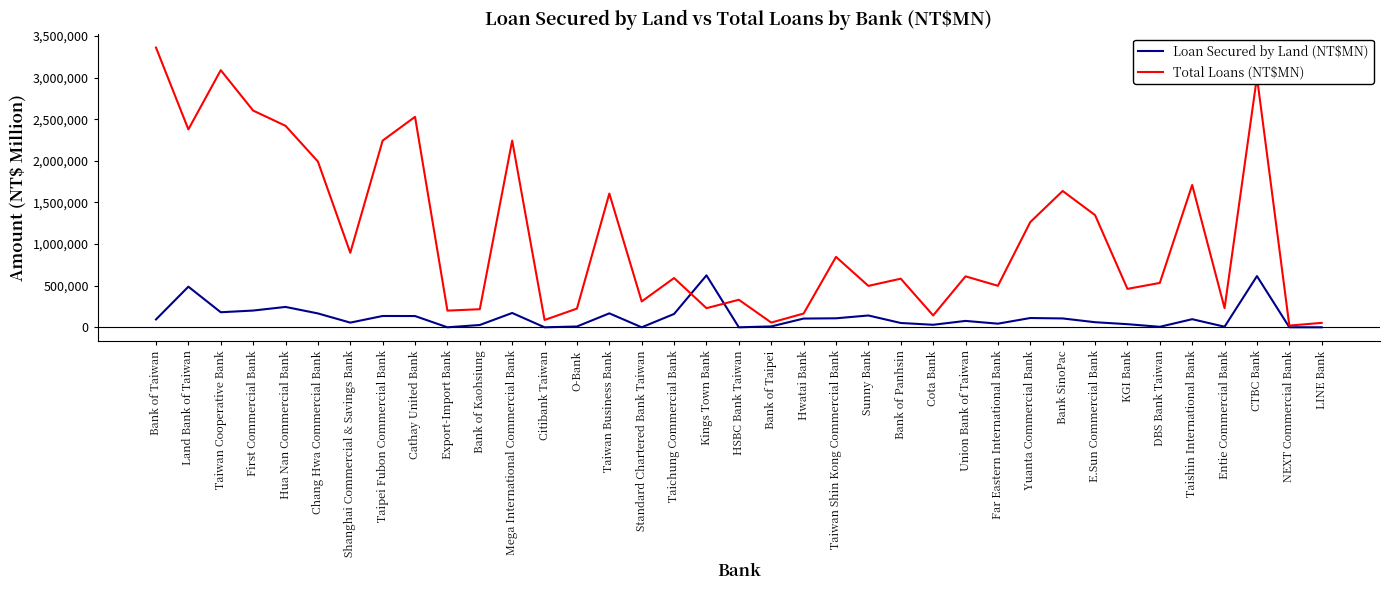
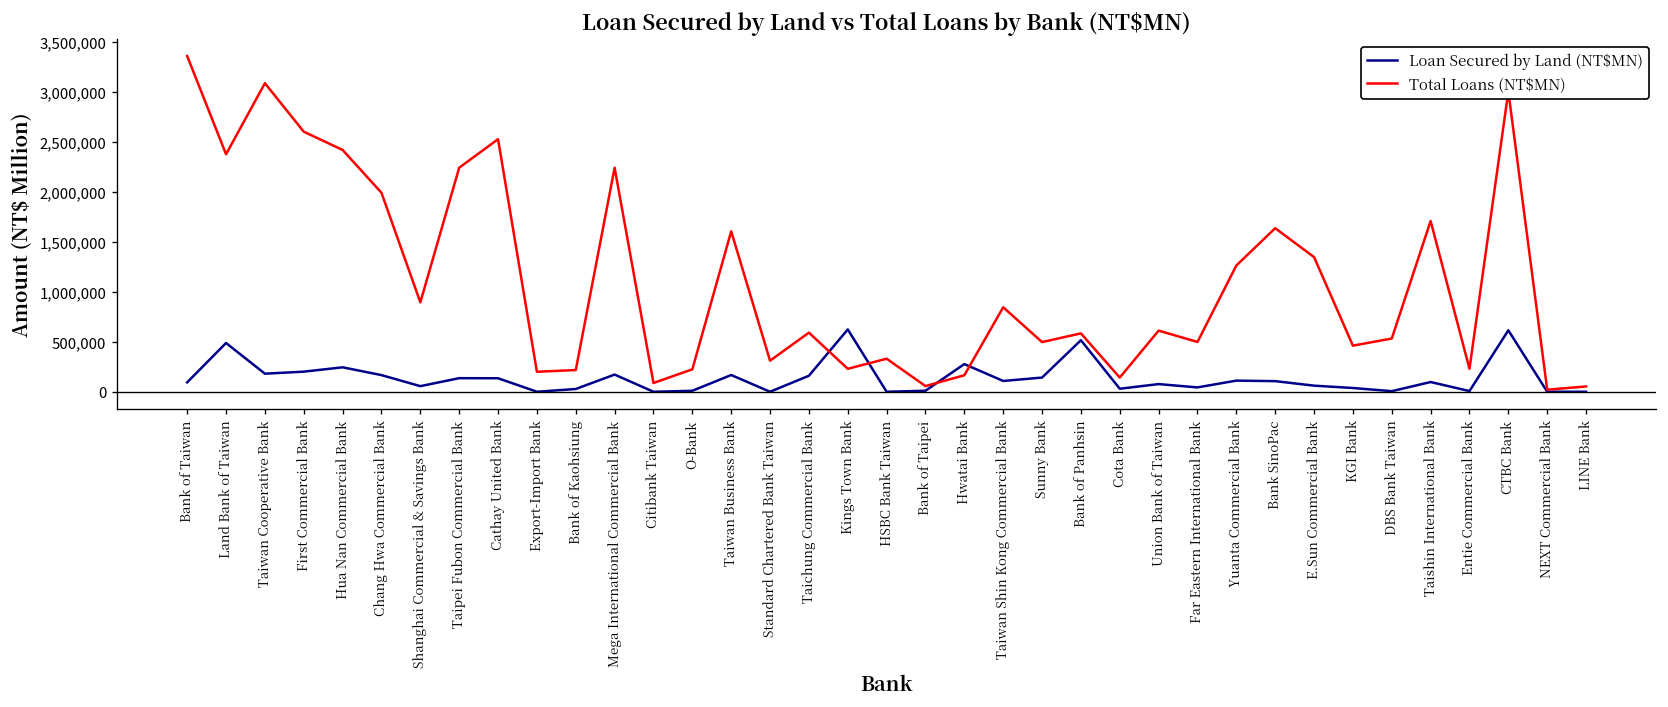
  {
    "Loan Secured by Land (NT$MN)": {
      "Bank of Taiwan": "100,000",
      "Land Bank of Taiwan": "500,000",
      "Taiwan Cooperative Bank": "200,000",
      "First Commercial Bank": "200,000",
      "Hua Nan Commercial Bank": "200,000",
      "Chang Hwa Commercial Bank": "200,000",
      "Shanghai Commercial & Savings Bank": "100,000",
      "Taipei Fubon Commercial Bank": "100,000",
      "Cathay United Bank": "100,000",
      "Export-Import Bank": "0",
      "Bank of Kaohsiung": "0",
      "Mega International Commercial Bank": "200,000",
      "Citibank Taiwan": "0",
      "O-Bank": "0",
      "Taiwan Business Bank": "200,000",
      "Standard Chartered Bank Taiwan": "0",
      "Taichung Commercial Bank": "200,000",
      "Kings Town Bank": "600,000",
      "HSBC Bank Taiwan": "0",
      "Bank of Taipei": "0",
-     "Hwatai Bank": "100,000",
+     "Hwatai Bank": "300,000",
      "Taiwan Shin Kong Commercial Bank": "100,000",
      "Sunny Bank": "100,000",
-     "Bank of Panhsin": "100,000",
+     "Bank of Panhsin": "500,000",
      "Cota Bank": "0",
      "Union Bank of Taiwan": "100,000",
      "Far Eastern International Bank": "0",
      "Yuanta Commercial Bank": "100,000",
      "Bank SinoPac": "100,000",
      "E.Sun Commercial Bank": "100,000",
      "KGI Bank": "0",
      "DBS Bank Taiwan": "0",
      "Taishin International Bank": "100,000",
      "Entie Commercial Bank": "0",
      "CTBC Bank": "600,000",
      "LINE Bank": "0"
    },
    "Total Loans (NT$MN)": {
      "Bank of Taiwan": "3,400,000",
      "Land Bank of Taiwan": "2,400,000",
      "Taiwan Cooperative Bank": "3,100,000",
      "First Commercial Bank": "2,600,000",
      "Hua Nan Commercial Bank": "2,400,000",
      "Chang Hwa Commercial Bank": "2,000,000",
      "Shanghai Commercial & Savings Bank": "900,000",
      "Taipei Fubon Commercial Bank": "2,200,000",
      "Cathay United Bank": "2,500,000",
      "Export-Import Bank": "200,000",
      "Bank of Kaohsiung": "200,000",
      "Mega International Commercial Bank": "2,200,000",
      "Citibank Taiwan": "100,000",
      "O-Bank": "200,000",
      "Taiwan Business Bank": "1,600,000",
      "Standard Chartered Bank Taiwan": "300,000",
      "Taichung Commercial Bank": "600,000",
      "Kings Town Bank": "200,000",
      "HSBC Bank Taiwan": "300,000",
      "Bank of Taipei": "100,000",
      "Hwatai Bank": "200,000",
      "Taiwan Shin Kong Commercial Bank": "800,000",
      "Sunny Bank": "500,000",
      "Bank of Panhsin": "600,000",
      "Cota Bank": "100,000",
      "Union Bank of Taiwan": "600,000",
      "Far Eastern International Bank": "500,000",
      "Yuanta Commercial Bank": "1,300,000",
      "Bank SinoPac": "1,600,000",
      "E.Sun Commercial Bank": "1,300,000",
      "KGI Bank": "500,000",
      "DBS Bank Taiwan": "500,000",
      "Taishin International Bank": "1,700,000",
      "Entie Commercial Bank": "200,000",
      "LINE Bank": "100,000"
    }
  }
